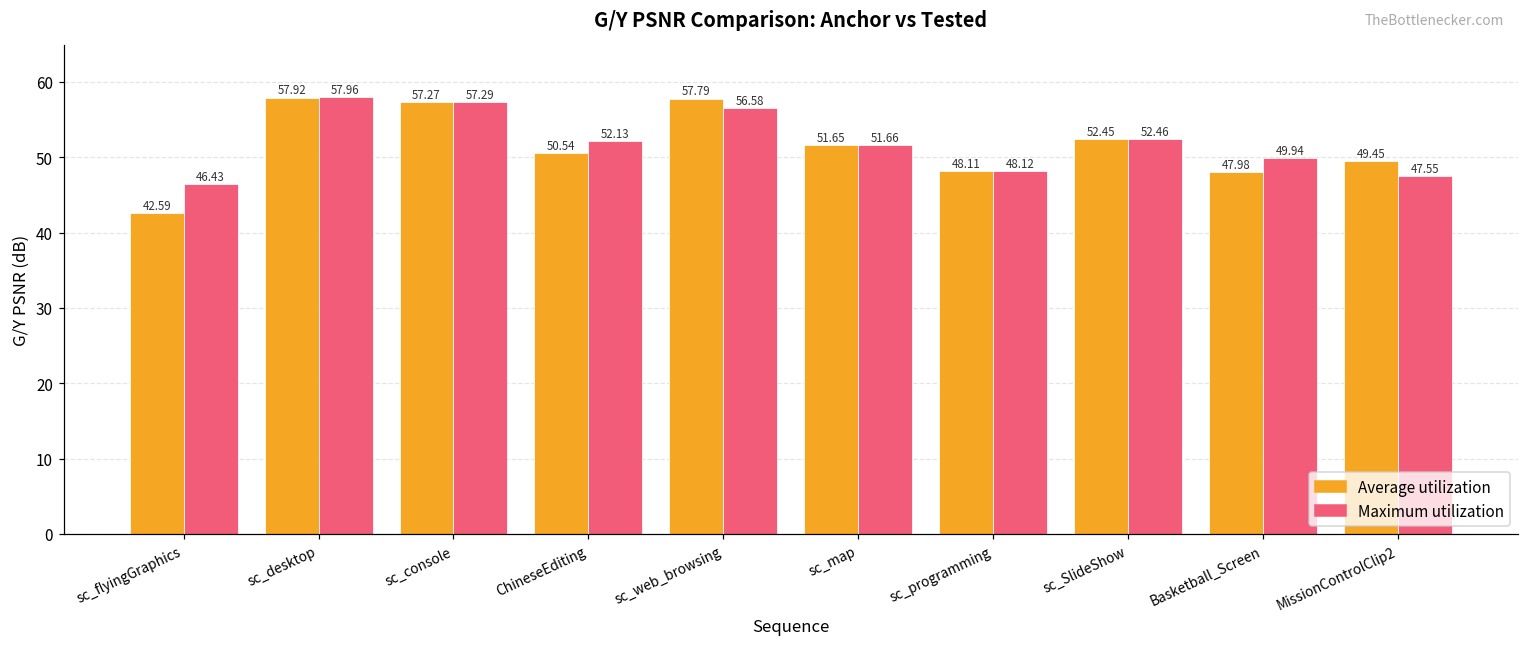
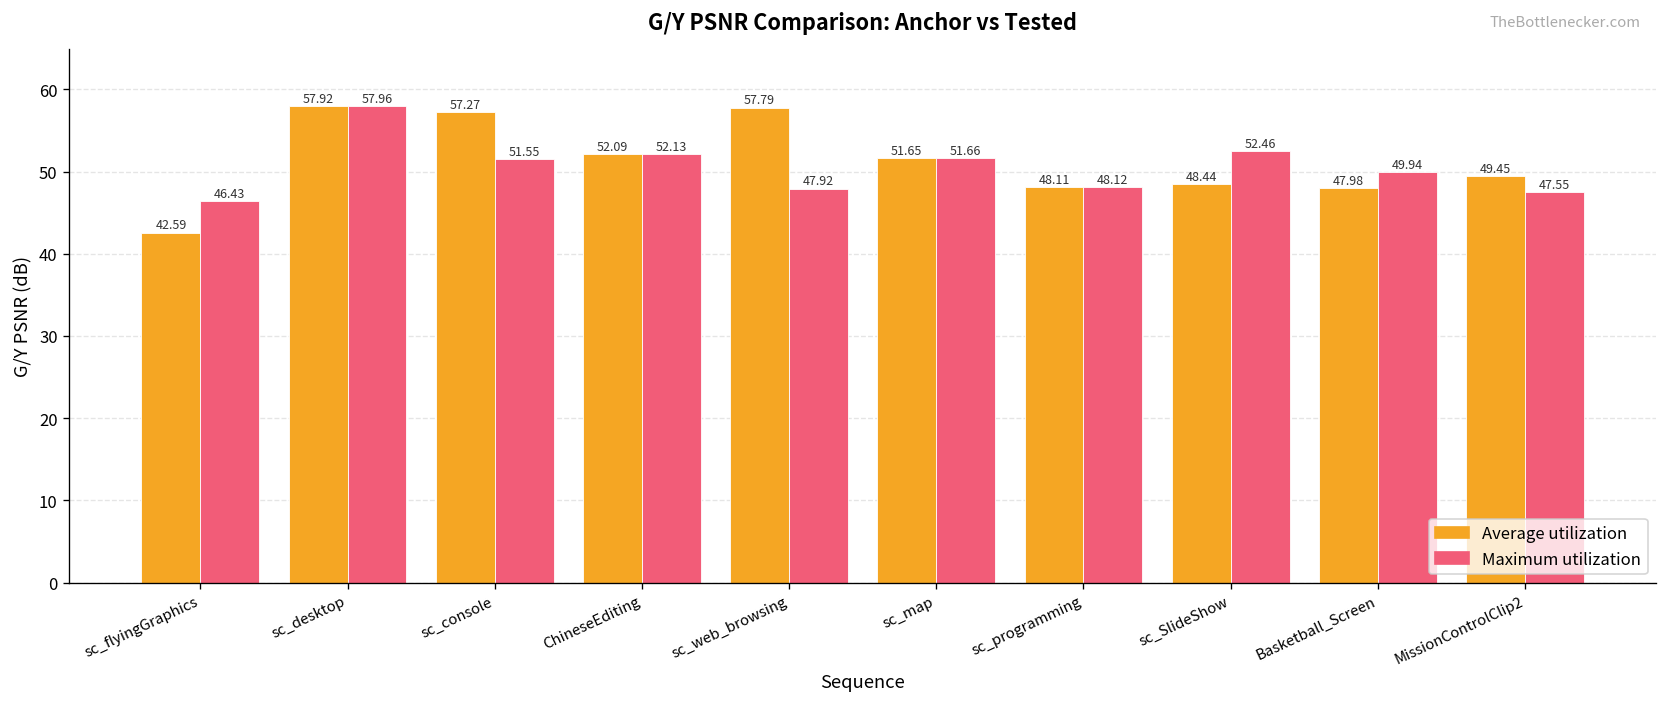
  {
    "Average utilization": {
      "sc_flyingGraphics": 42.59,
      "sc_desktop": 57.92,
      "sc_console": 57.27,
-     "ChineseEditing": 50.54,
+     "ChineseEditing": 52.09,
      "sc_web_browsing": 57.79,
      "sc_map": 51.65,
      "sc_programming": 48.11,
-     "sc_SlideShow": 52.45,
+     "sc_SlideShow": 48.44,
      "Basketball_Screen": 47.98,
      "MissionControlClip2": 49.45
    },
    "Maximum utilization": {
      "sc_flyingGraphics": 46.43,
      "sc_desktop": 57.96,
-     "sc_console": 57.29,
+     "sc_console": 51.55,
      "ChineseEditing": 52.13,
-     "sc_web_browsing": 56.58,
+     "sc_web_browsing": 47.92,
      "sc_map": 51.66,
      "sc_programming": 48.12,
      "sc_SlideShow": 52.46,
      "Basketball_Screen": 49.94,
      "MissionControlClip2": 47.55
    }
  }
